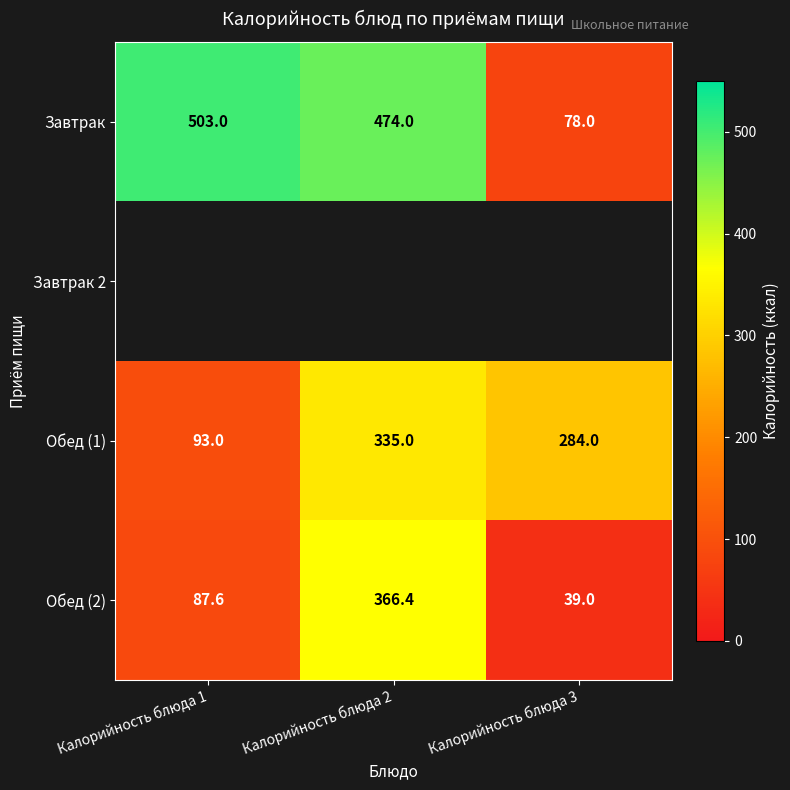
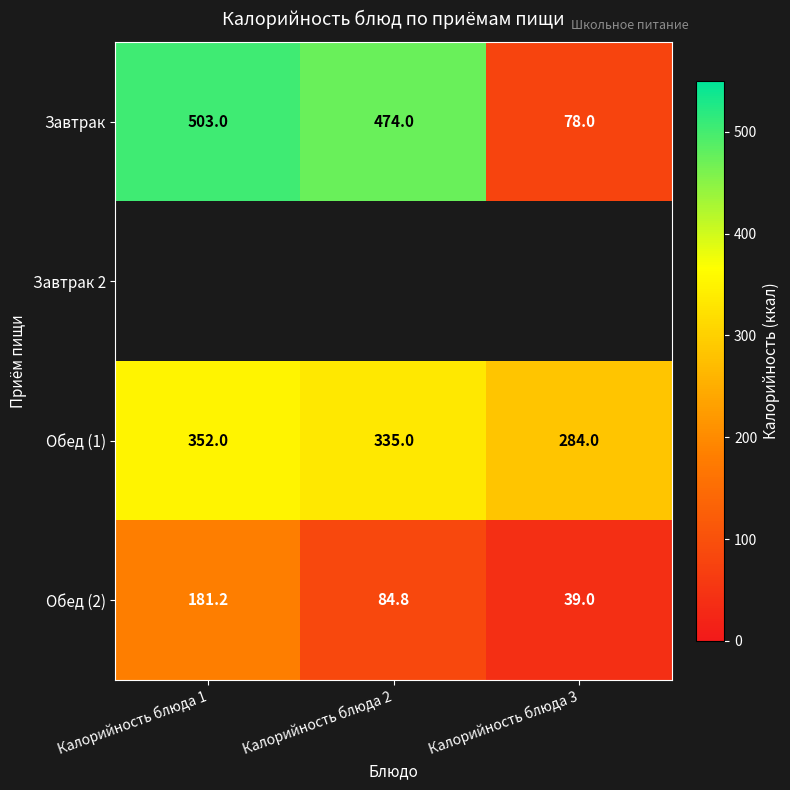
  {
    "Завтрак": {
      "Калорийность блюда 1": 503.0,
      "Калорийность блюда 2": 474.0,
      "Калорийность блюда 3": 78.0
    },
    "Обед (1)": {
-     "Калорийность блюда 1": 93.0,
+     "Калорийность блюда 1": 352.0,
      "Калорийность блюда 2": 335.0,
      "Калорийность блюда 3": 284.0
    },
    "Обед (2)": {
-     "Калорийность блюда 1": 87.6,
-     "Калорийность блюда 2": 366.4,
+     "Калорийность блюда 1": 181.2,
+     "Калорийность блюда 2": 84.8,
      "Калорийность блюда 3": 39.0
    }
  }
